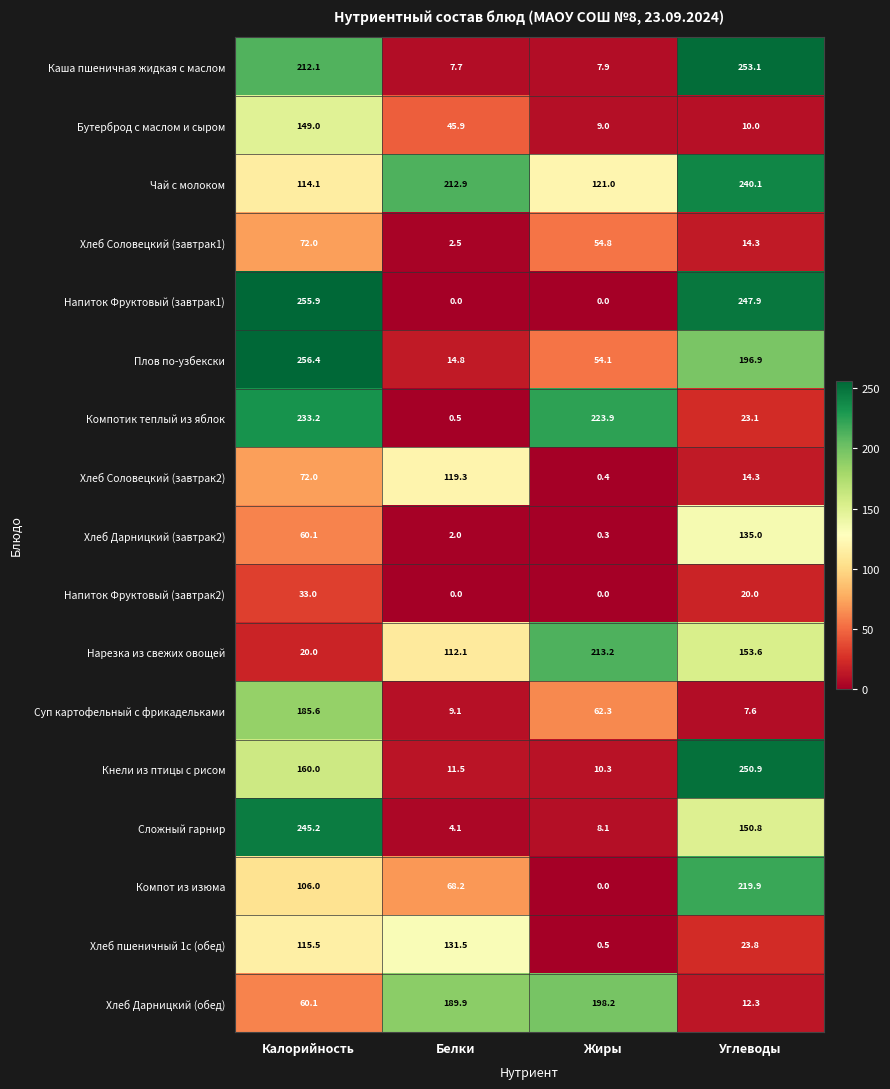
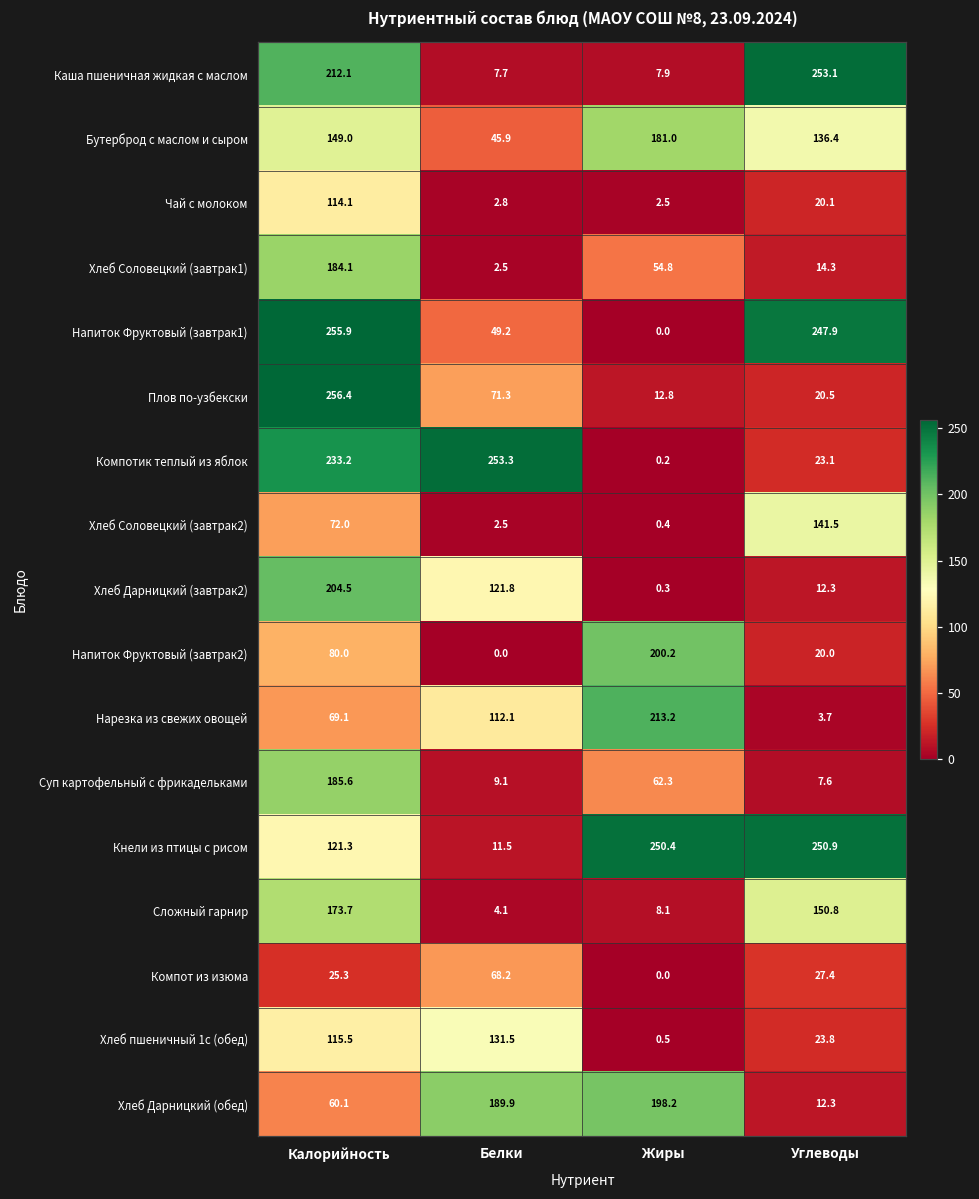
  {
    "Каша пшеничная жидкая с маслом": {
      "Калорийность": 212.1,
      "Белки": 7.7,
      "Жиры": 7.9,
      "Углеводы": 253.1
    },
    "Бутерброд с маслом и сыром": {
      "Калорийность": 149.0,
      "Белки": 45.9,
-     "Жиры": 9.0,
-     "Углеводы": 10.0
+     "Жиры": 181.0,
+     "Углеводы": 136.4
    },
    "Чай с молоком": {
      "Калорийность": 114.1,
-     "Белки": 212.9,
-     "Жиры": 121.0,
-     "Углеводы": 240.1
+     "Белки": 2.8,
+     "Жиры": 2.5,
+     "Углеводы": 20.1
    },
    "Хлеб Соловецкий (завтрак1)": {
-     "Калорийность": 72.0,
+     "Калорийность": 184.1,
      "Белки": 2.5,
      "Жиры": 54.8,
      "Углеводы": 14.3
    },
    "Напиток Фруктовый (завтрак1)": {
      "Калорийность": 255.9,
-     "Белки": 0.0,
+     "Белки": 49.2,
      "Жиры": 0.0,
      "Углеводы": 247.9
    },
    "Плов по-узбекски": {
      "Калорийность": 256.4,
-     "Белки": 14.8,
-     "Жиры": 54.1,
-     "Углеводы": 196.9
+     "Белки": 71.3,
+     "Жиры": 12.8,
+     "Углеводы": 20.5
    },
    "Компотик теплый из яблок": {
      "Калорийность": 233.2,
-     "Белки": 0.5,
-     "Жиры": 223.9,
+     "Белки": 253.3,
+     "Жиры": 0.2,
      "Углеводы": 23.1
    },
    "Хлеб Соловецкий (завтрак2)": {
      "Калорийность": 72.0,
-     "Белки": 119.3,
+     "Белки": 2.5,
      "Жиры": 0.4,
-     "Углеводы": 14.3
+     "Углеводы": 141.5
    },
    "Хлеб Дарницкий (завтрак2)": {
-     "Калорийность": 60.1,
-     "Белки": 2.0,
+     "Калорийность": 204.5,
+     "Белки": 121.8,
      "Жиры": 0.3,
-     "Углеводы": 135.0
+     "Углеводы": 12.3
    },
    "Напиток Фруктовый (завтрак2)": {
-     "Калорийность": 33.0,
+     "Калорийность": 80.0,
      "Белки": 0.0,
-     "Жиры": 0.0,
+     "Жиры": 200.2,
      "Углеводы": 20.0
    },
    "Нарезка из свежих овощей": {
-     "Калорийность": 20.0,
+     "Калорийность": 69.1,
      "Белки": 112.1,
      "Жиры": 213.2,
-     "Углеводы": 153.6
+     "Углеводы": 3.7
    },
    "Суп картофельный с фрикадельками": {
      "Калорийность": 185.6,
      "Белки": 9.1,
      "Жиры": 62.3,
      "Углеводы": 7.6
    },
    "Кнели из птицы с рисом": {
-     "Калорийность": 160.0,
+     "Калорийность": 121.3,
      "Белки": 11.5,
-     "Жиры": 10.3,
+     "Жиры": 250.4,
      "Углеводы": 250.9
    },
    "Сложный гарнир": {
-     "Калорийность": 245.2,
+     "Калорийность": 173.7,
      "Белки": 4.1,
      "Жиры": 8.1,
      "Углеводы": 150.8
    },
    "Компот из изюма": {
-     "Калорийность": 106.0,
+     "Калорийность": 25.3,
      "Белки": 68.2,
      "Жиры": 0.0,
-     "Углеводы": 219.9
+     "Углеводы": 27.4
    },
    "Хлеб пшеничный 1с (обед)": {
      "Калорийность": 115.5,
      "Белки": 131.5,
      "Жиры": 0.5,
      "Углеводы": 23.8
    },
    "Хлеб Дарницкий (обед)": {
      "Калорийность": 60.1,
      "Белки": 189.9,
      "Жиры": 198.2,
      "Углеводы": 12.3
    }
  }
